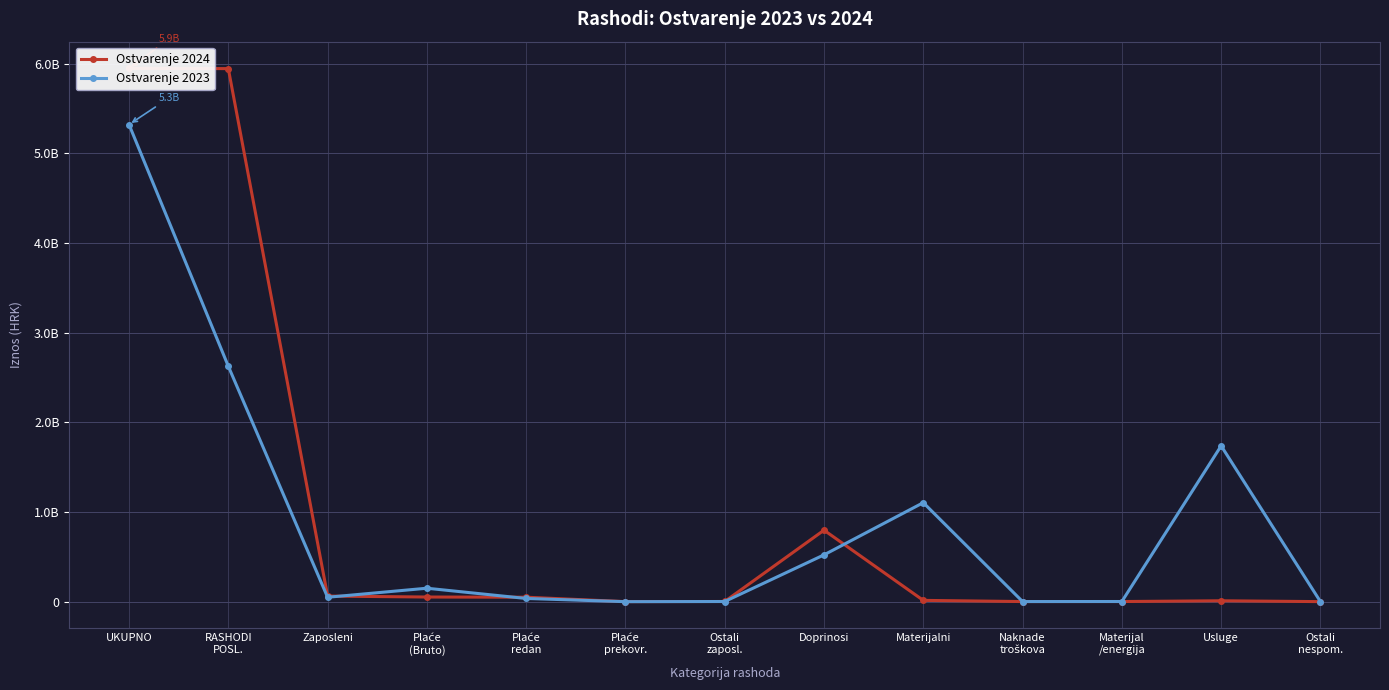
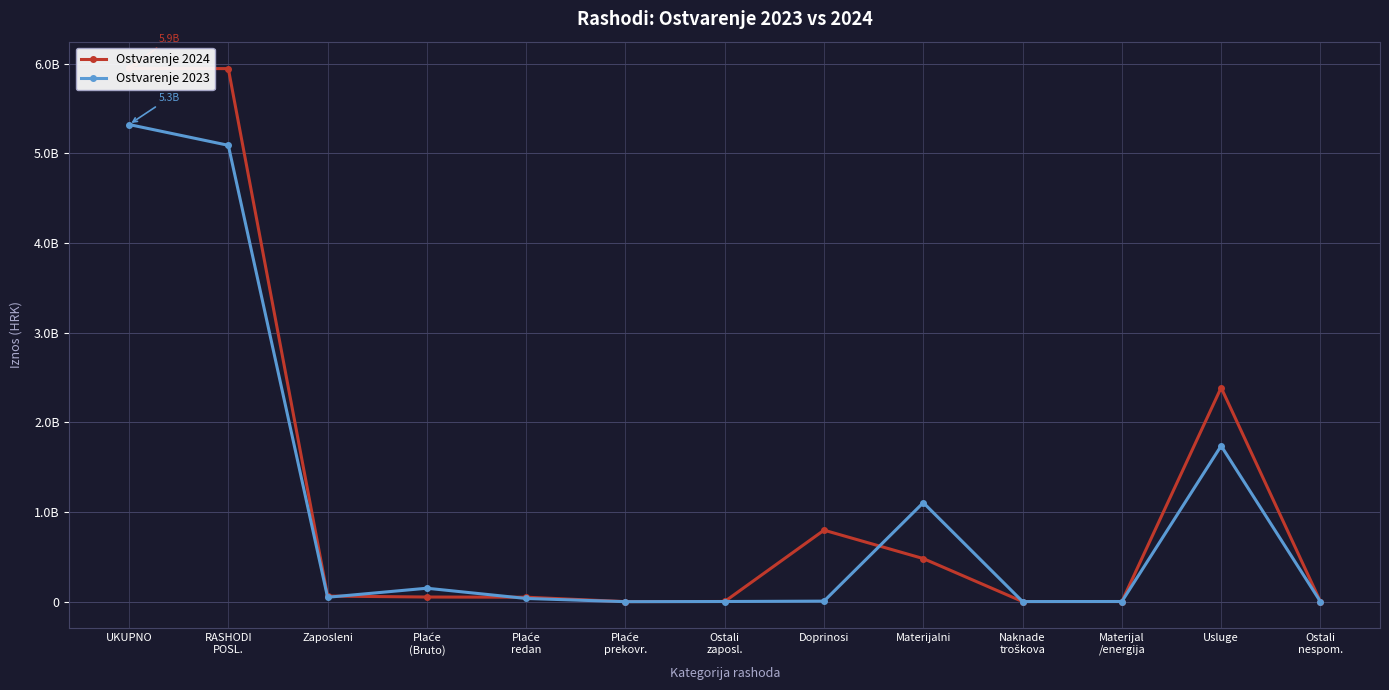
  {
    "Ostvarenje 2024": {
      "RASHODI POSL.": 5900000000,
      "Plaće (Bruto)": 100000000,
      "Doprinosi": 800000000,
-     "Materijalni": 0,
-     "Usluge": 0
+     "Materijalni": 500000000,
+     "Usluge": 2400000000
    },
    "Ostvarenje 2023": {
-     "RASHODI POSL.": 2600000000,
+     "RASHODI POSL.": 5100000000,
      "Plaće (Bruto)": 200000000,
-     "Doprinosi": 500000000,
+     "Doprinosi": 0,
      "Materijalni": 1100000000,
      "Usluge": 1700000000
    }
  }
